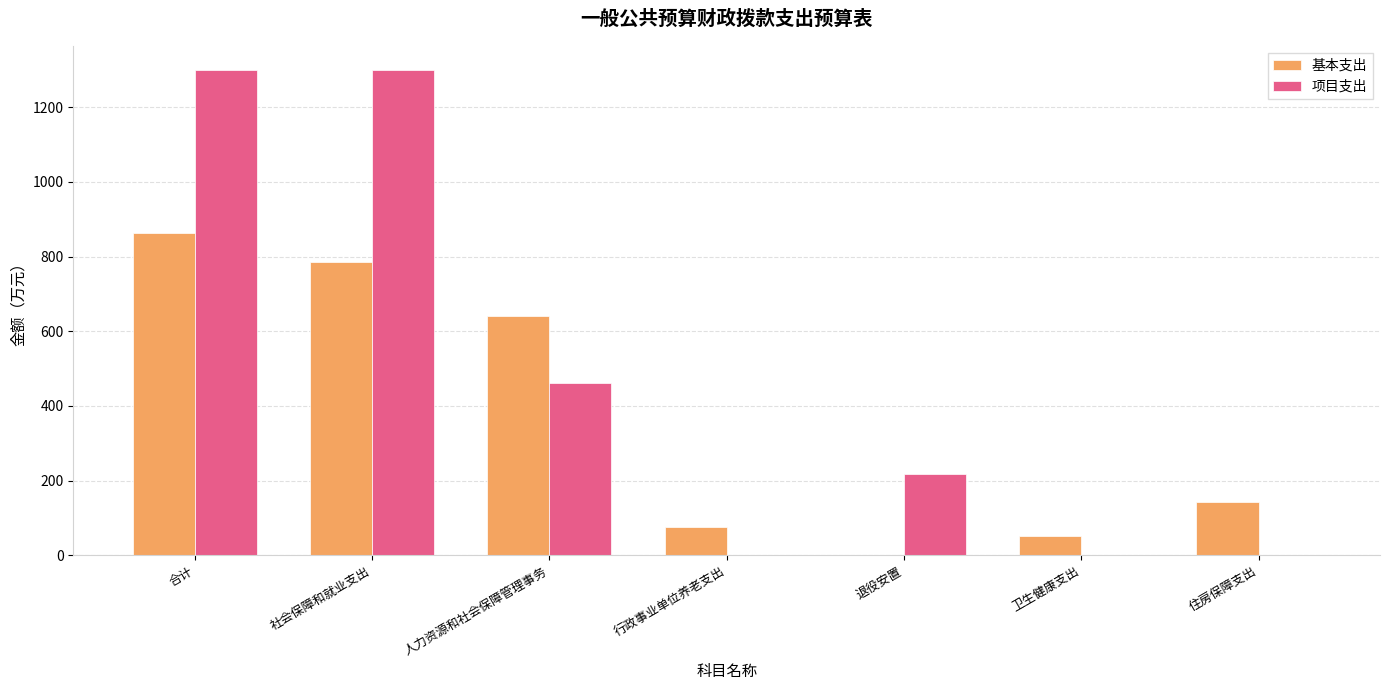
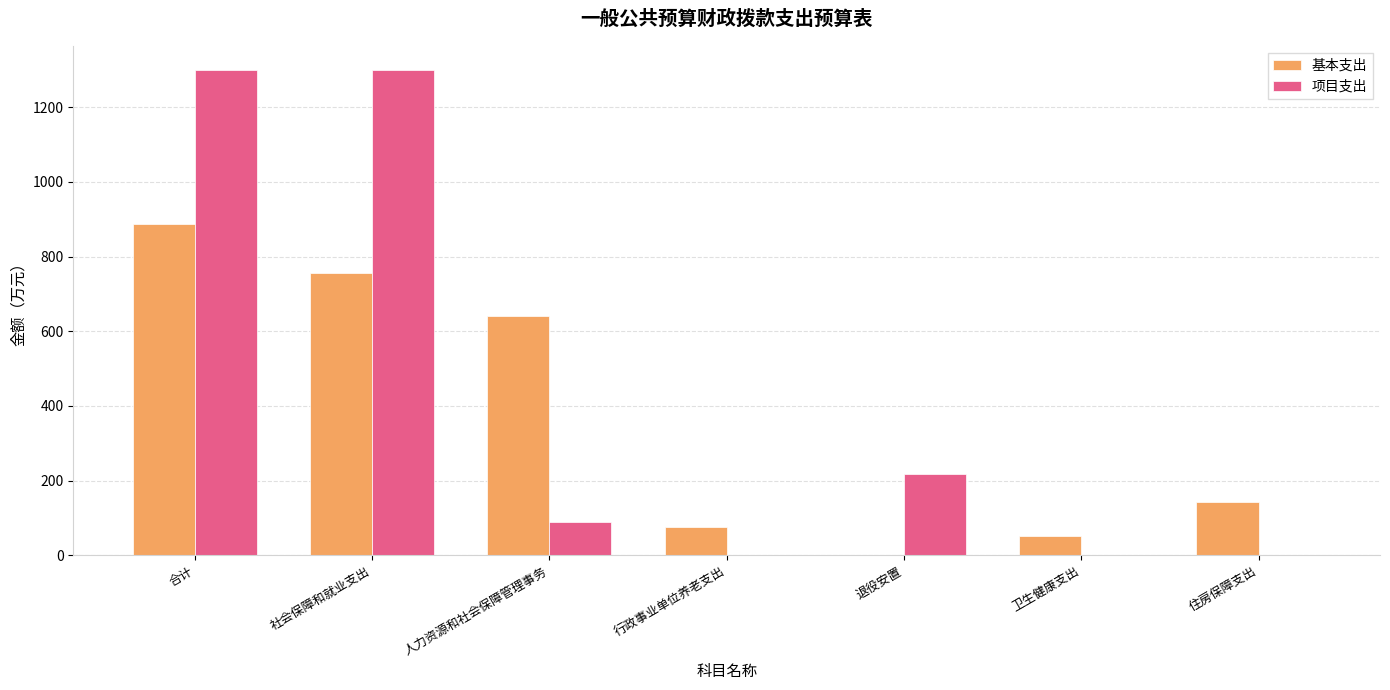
  {
    "基本支出": {
-     "合计": 860,
-     "社会保障和就业支出": 790,
+     "合计": 890,
+     "社会保障和就业支出": 750,
      "人力资源和社会保障管理事务": 640,
      "行政事业单位养老支出": 80,
      "退役安置": 0,
      "卫生健康支出": 50,
      "住房保障支出": 140
    },
    "项目支出": {
      "合计": 1300,
      "社会保障和就业支出": 1300,
-     "人力资源和社会保障管理事务": 460,
+     "人力资源和社会保障管理事务": 90,
      "行政事业单位养老支出": 0,
      "退役安置": 220,
      "卫生健康支出": 0,
      "住房保障支出": 0
    }
  }
